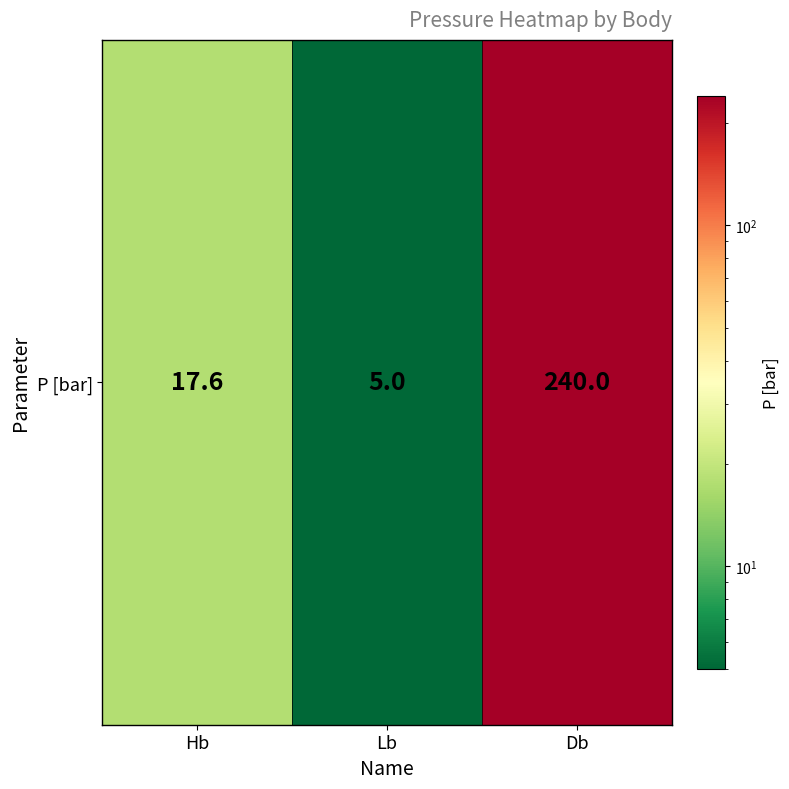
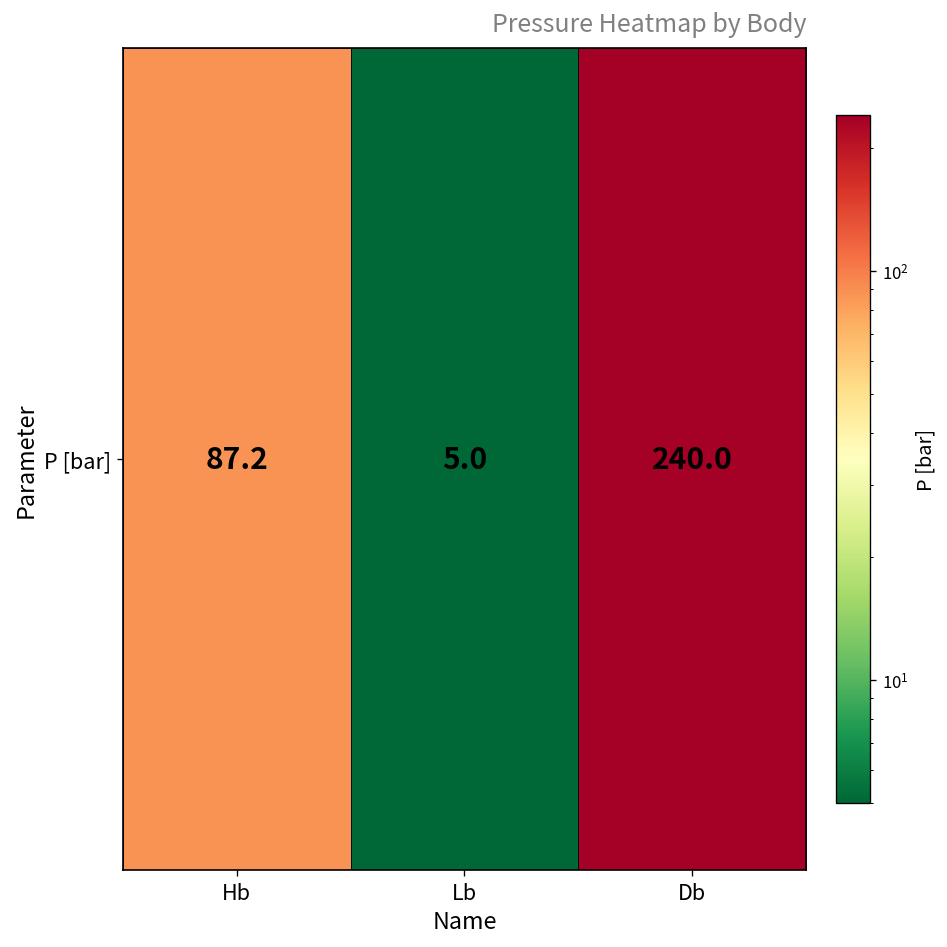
  {
    "P [bar]": {
-     "Hb": 17.6,
+     "Hb": 87.2,
      "Lb": 5.0,
      "Db": 240.0
    }
  }
